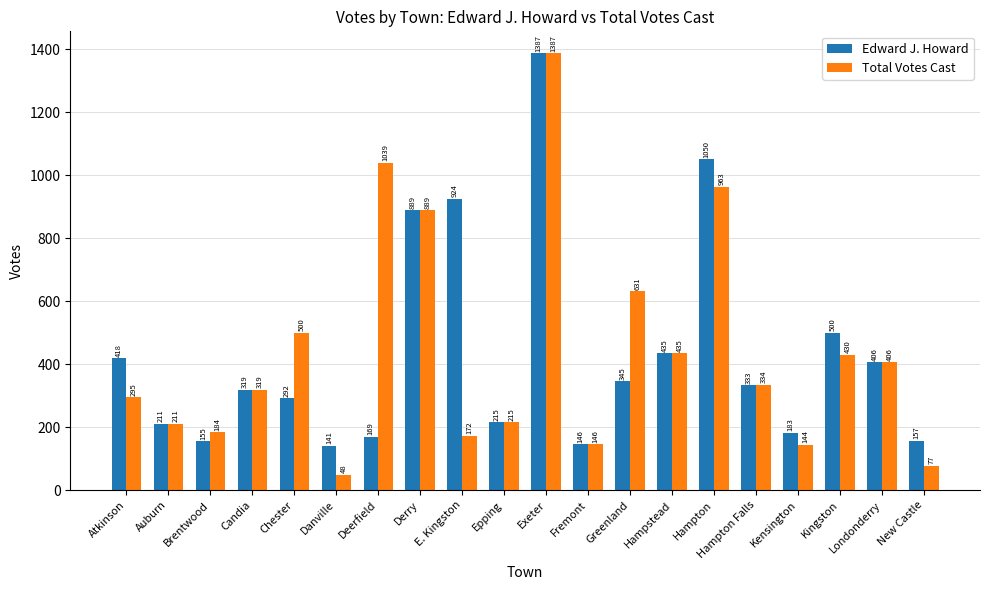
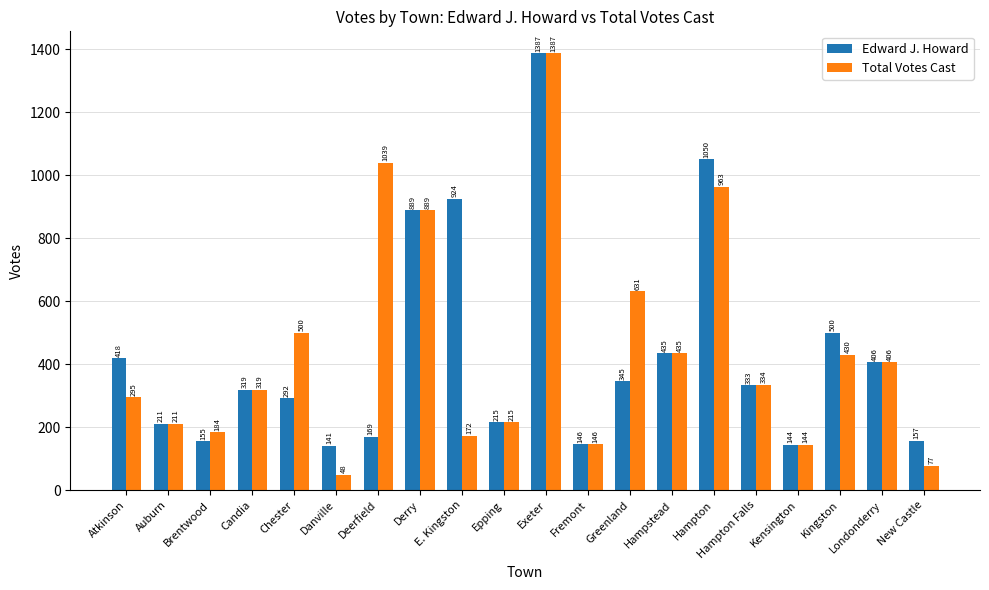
  {
    "Edward J. Howard": {
      "Atkinson": 418,
      "Auburn": 211,
      "Brentwood": 155,
      "Candia": 319,
      "Chester": 292,
      "Danville": 141,
      "Deerfield": 169,
      "Derry": 889,
      "E. Kingston": 924,
      "Epping": 215,
      "Exeter": 1387,
      "Fremont": 146,
      "Greenland": 345,
      "Hampstead": 435,
      "Hampton": 1050,
      "Hampton Falls": 333,
-     "Kensington": 183,
+     "Kensington": 144,
      "Kingston": 500,
      "Londonderry": 406,
      "New Castle": 157
    },
    "Total Votes Cast": {
      "Atkinson": 295,
      "Auburn": 211,
      "Brentwood": 184,
      "Candia": 319,
      "Chester": 500,
      "Danville": 48,
      "Deerfield": 1039,
      "Derry": 889,
      "E. Kingston": 172,
      "Epping": 215,
      "Exeter": 1387,
      "Fremont": 146,
      "Greenland": 631,
      "Hampstead": 435,
      "Hampton": 963,
      "Hampton Falls": 334,
      "Kensington": 144,
      "Kingston": 430,
      "Londonderry": 406,
      "New Castle": 77
    }
  }
